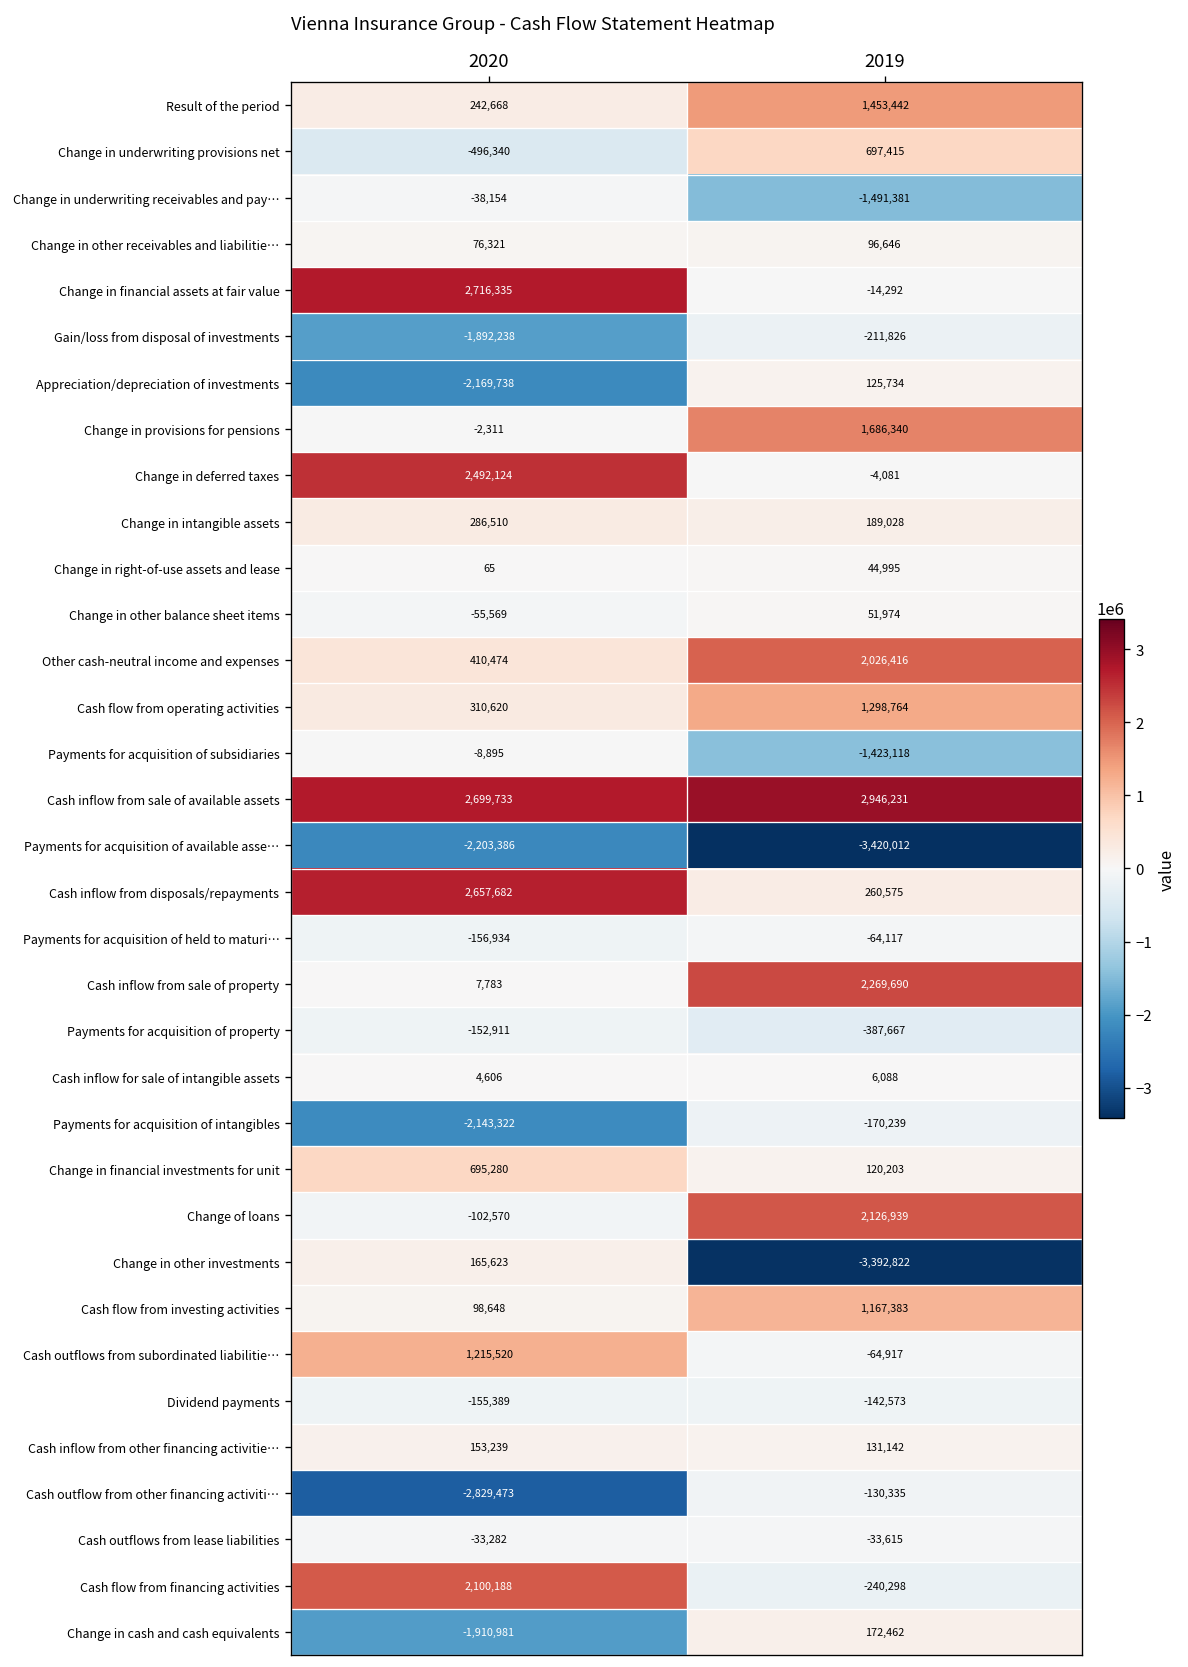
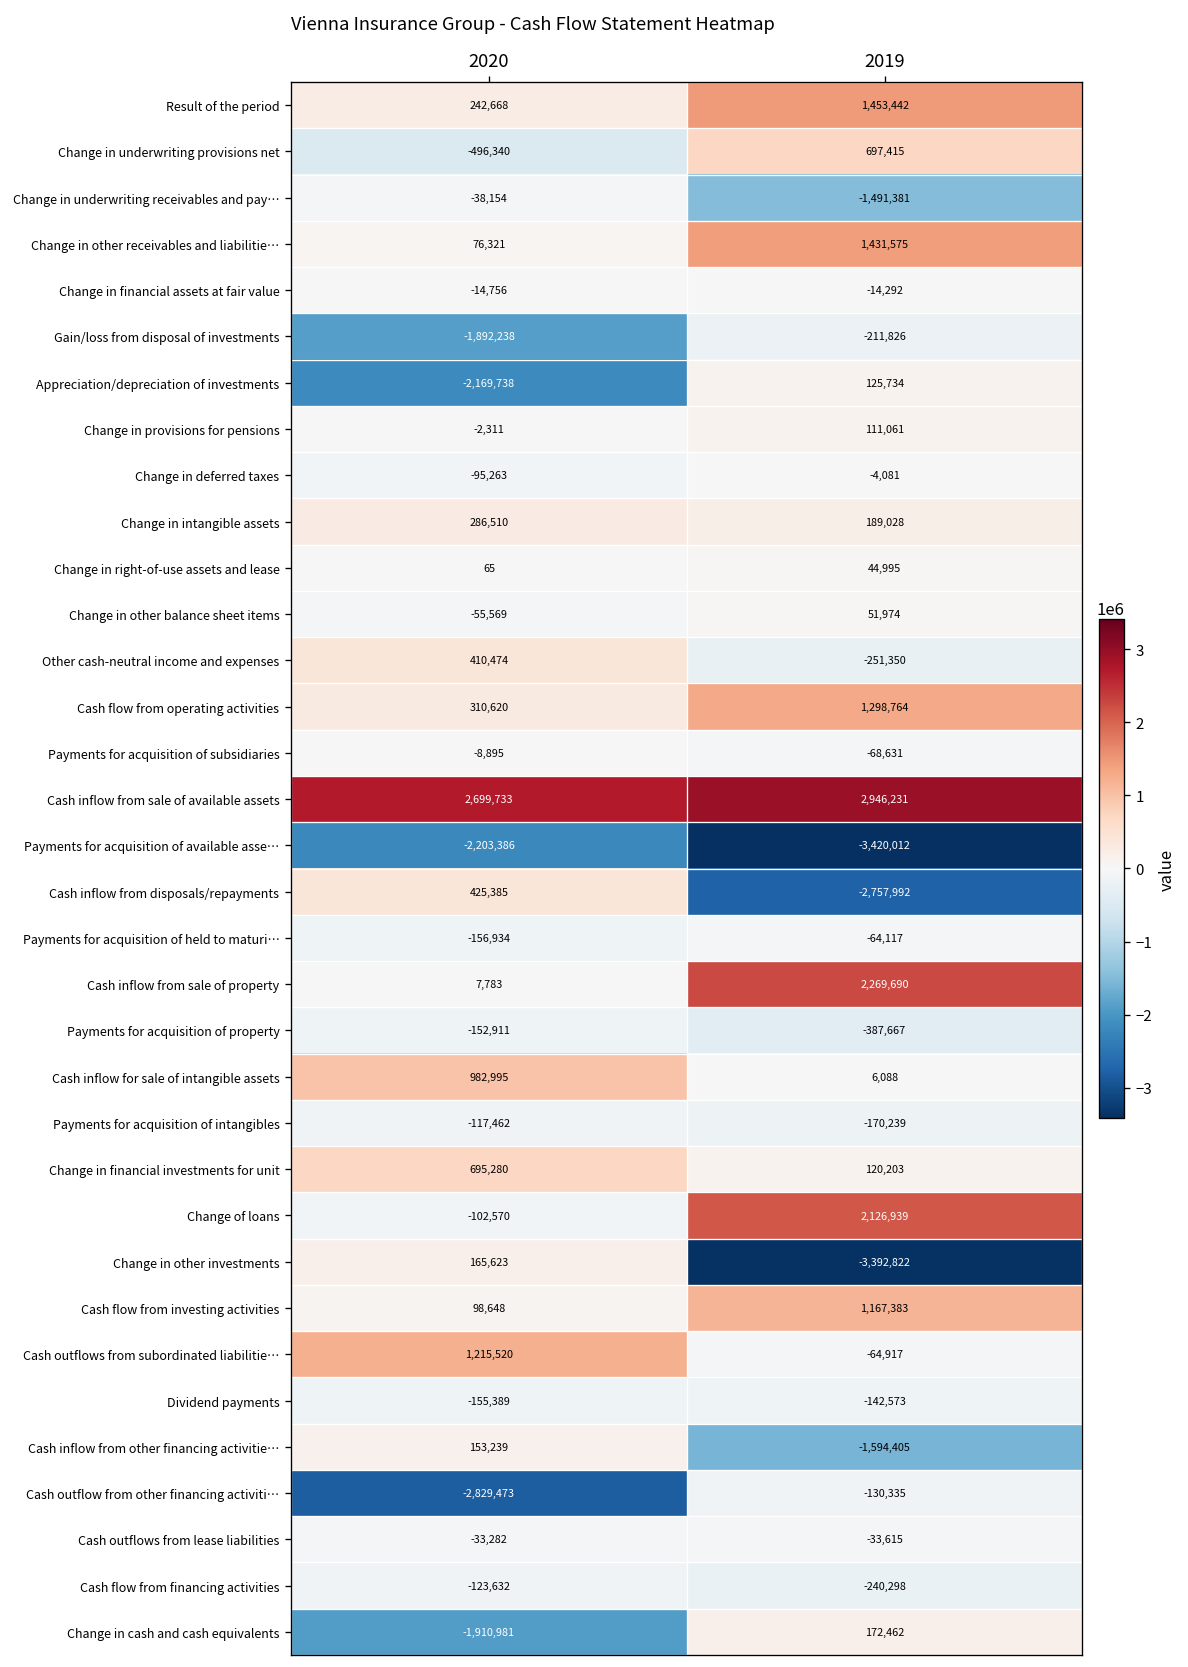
  {
    "Result of the period": {
      "2020": "242,668",
      "2019": "1,453,442"
    },
    "Change in underwriting provisions net": {
      "2020": "-496,340",
      "2019": "697,415"
    },
    "Change in underwriting receivables and pay…": {
      "2020": "-38,154",
      "2019": "-1,491,381"
    },
    "Change in other receivables and liabilitie…": {
      "2020": "76,321",
-     "2019": "96,646"
+     "2019": "1,431,575"
    },
    "Change in financial assets at fair value": {
-     "2020": "2,716,335",
+     "2020": "-14,756",
      "2019": "-14,292"
    },
    "Gain/loss from disposal of investments": {
      "2020": "-1,892,238",
      "2019": "-211,826"
    },
    "Appreciation/depreciation of investments": {
      "2020": "-2,169,738",
      "2019": "125,734"
    },
    "Change in provisions for pensions": {
      "2020": "-2,311",
-     "2019": "1,686,340"
+     "2019": "111,061"
    },
    "Change in deferred taxes": {
-     "2020": "2,492,124",
+     "2020": "-95,263",
      "2019": "-4,081"
    },
    "Change in intangible assets": {
      "2020": "286,510",
      "2019": "189,028"
    },
    "Change in right-of-use assets and lease": {
      "2020": "65",
      "2019": "44,995"
    },
    "Change in other balance sheet items": {
      "2020": "-55,569",
      "2019": "51,974"
    },
    "Other cash-neutral income and expenses": {
      "2020": "410,474",
-     "2019": "2,026,416"
+     "2019": "-251,350"
    },
    "Cash flow from operating activities": {
      "2020": "310,620",
      "2019": "1,298,764"
    },
    "Payments for acquisition of subsidiaries": {
      "2020": "-8,895",
-     "2019": "-1,423,118"
+     "2019": "-68,631"
    },
    "Cash inflow from sale of available assets": {
      "2020": "2,699,733",
      "2019": "2,946,231"
    },
    "Payments for acquisition of available asse…": {
      "2020": "-2,203,386",
      "2019": "-3,420,012"
    },
    "Cash inflow from disposals/repayments": {
-     "2020": "2,657,682",
-     "2019": "260,575"
+     "2020": "425,385",
+     "2019": "-2,757,992"
    },
    "Payments for acquisition of held to maturi…": {
      "2020": "-156,934",
      "2019": "-64,117"
    },
    "Cash inflow from sale of property": {
      "2020": "7,783",
      "2019": "2,269,690"
    },
    "Payments for acquisition of property": {
      "2020": "-152,911",
      "2019": "-387,667"
    },
    "Cash inflow for sale of intangible assets": {
-     "2020": "4,606",
+     "2020": "982,995",
      "2019": "6,088"
    },
    "Payments for acquisition of intangibles": {
-     "2020": "-2,143,322",
+     "2020": "-117,462",
      "2019": "-170,239"
    },
    "Change in financial investments for unit": {
      "2020": "695,280",
      "2019": "120,203"
    },
    "Change of loans": {
      "2020": "-102,570",
      "2019": "2,126,939"
    },
    "Change in other investments": {
      "2020": "165,623",
      "2019": "-3,392,822"
    },
    "Cash flow from investing activities": {
      "2020": "98,648",
      "2019": "1,167,383"
    },
    "Cash outflows from subordinated liabilitie…": {
      "2020": "1,215,520",
      "2019": "-64,917"
    },
    "Dividend payments": {
      "2020": "-155,389",
      "2019": "-142,573"
    },
    "Cash inflow from other financing activitie…": {
      "2020": "153,239",
-     "2019": "131,142"
+     "2019": "-1,594,405"
    },
    "Cash outflow from other financing activiti…": {
      "2020": "-2,829,473",
      "2019": "-130,335"
    },
    "Cash outflows from lease liabilities": {
      "2020": "-33,282",
      "2019": "-33,615"
    },
    "Cash flow from financing activities": {
-     "2020": "2,100,188",
+     "2020": "-123,632",
      "2019": "-240,298"
    },
    "Change in cash and cash equivalents": {
      "2020": "-1,910,981",
      "2019": "172,462"
    }
  }
